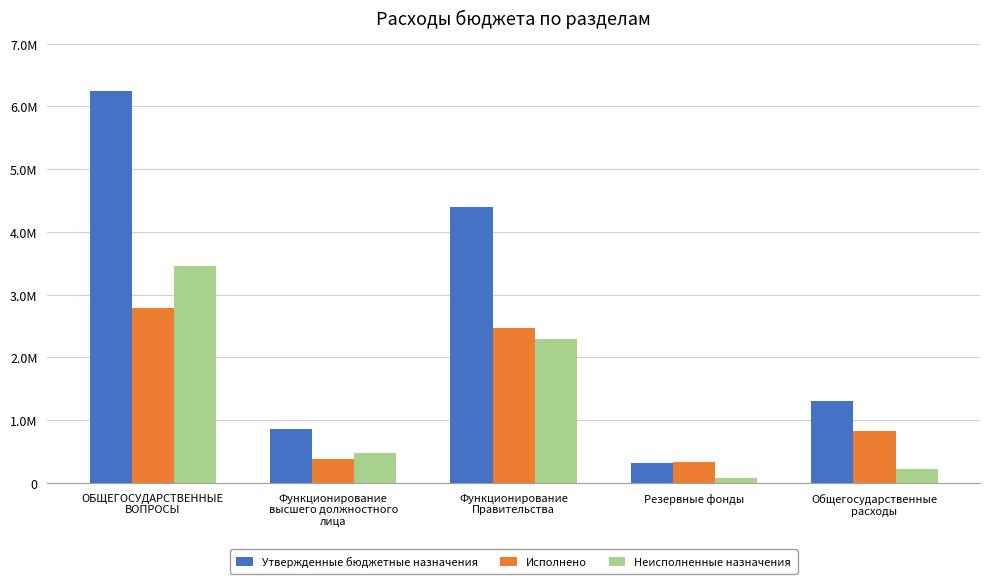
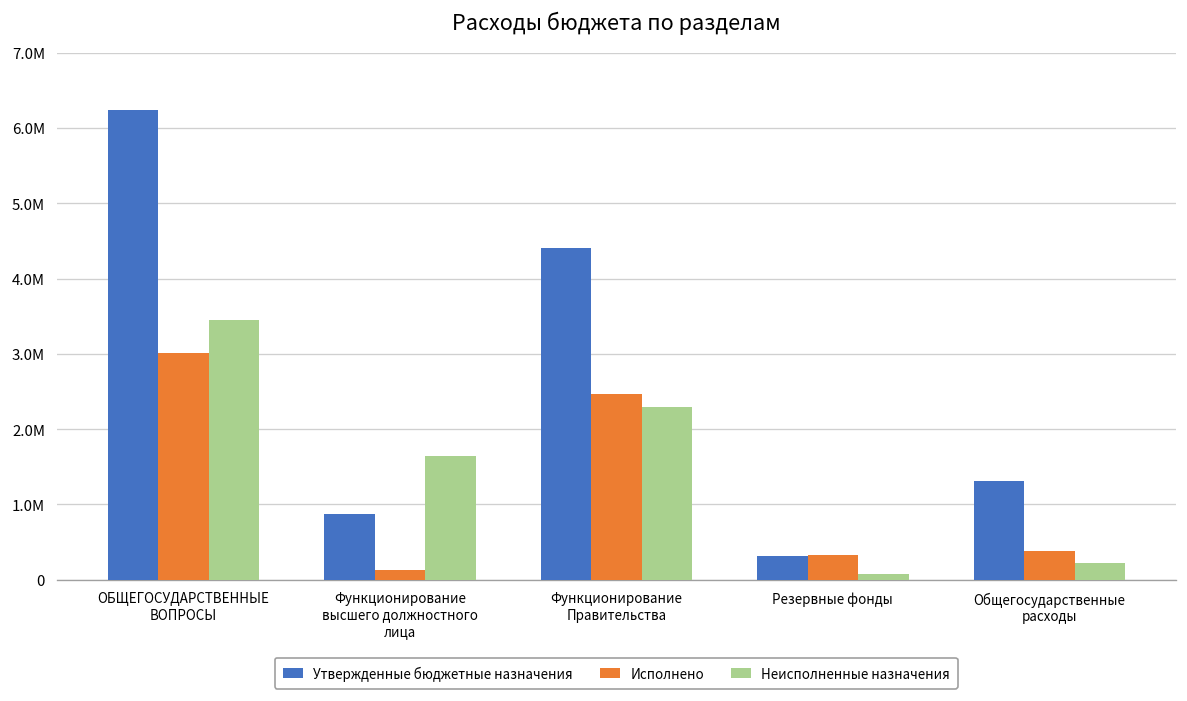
  {
    "Утвержденные бюджетные назначения": {
      "ОБЩЕГОСУДАРСТВЕННЫЕ ВОПРОСЫ": 6200000,
      "Функционирование высшего должностного лица": 900000,
      "Функционирование Правительства": 4400000,
      "Резервные фонды": 300000,
      "Общегосударственные расходы": 1300000
    },
    "Исполнено": {
-     "ОБЩЕГОСУДАРСТВЕННЫЕ ВОПРОСЫ": 2800000,
-     "Функционирование высшего должностного лица": 400000,
+     "ОБЩЕГОСУДАРСТВЕННЫЕ ВОПРОСЫ": 3000000,
+     "Функционирование высшего должностного лица": 100000,
      "Функционирование Правительства": 2500000,
      "Резервные фонды": 300000,
-     "Общегосударственные расходы": 800000
+     "Общегосударственные расходы": 400000
    },
    "Неисполненные назначения": {
      "ОБЩЕГОСУДАРСТВЕННЫЕ ВОПРОСЫ": 3500000,
-     "Функционирование высшего должностного лица": 500000,
+     "Функционирование высшего должностного лица": 1600000,
      "Функционирование Правительства": 2300000,
      "Резервные фонды": 100000,
      "Общегосударственные расходы": 200000
    }
  }
